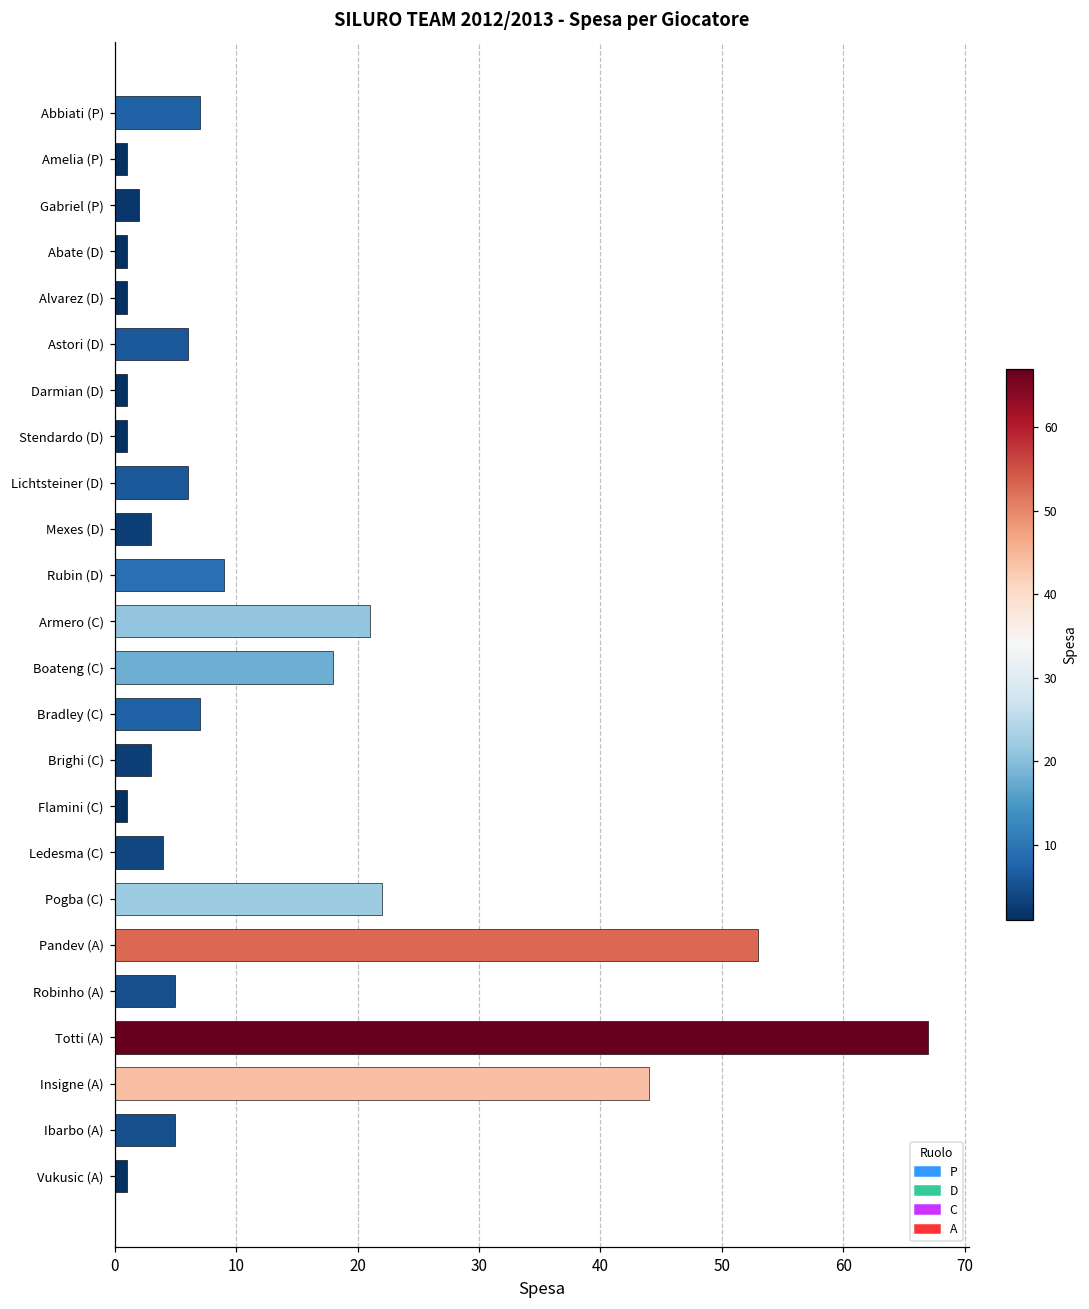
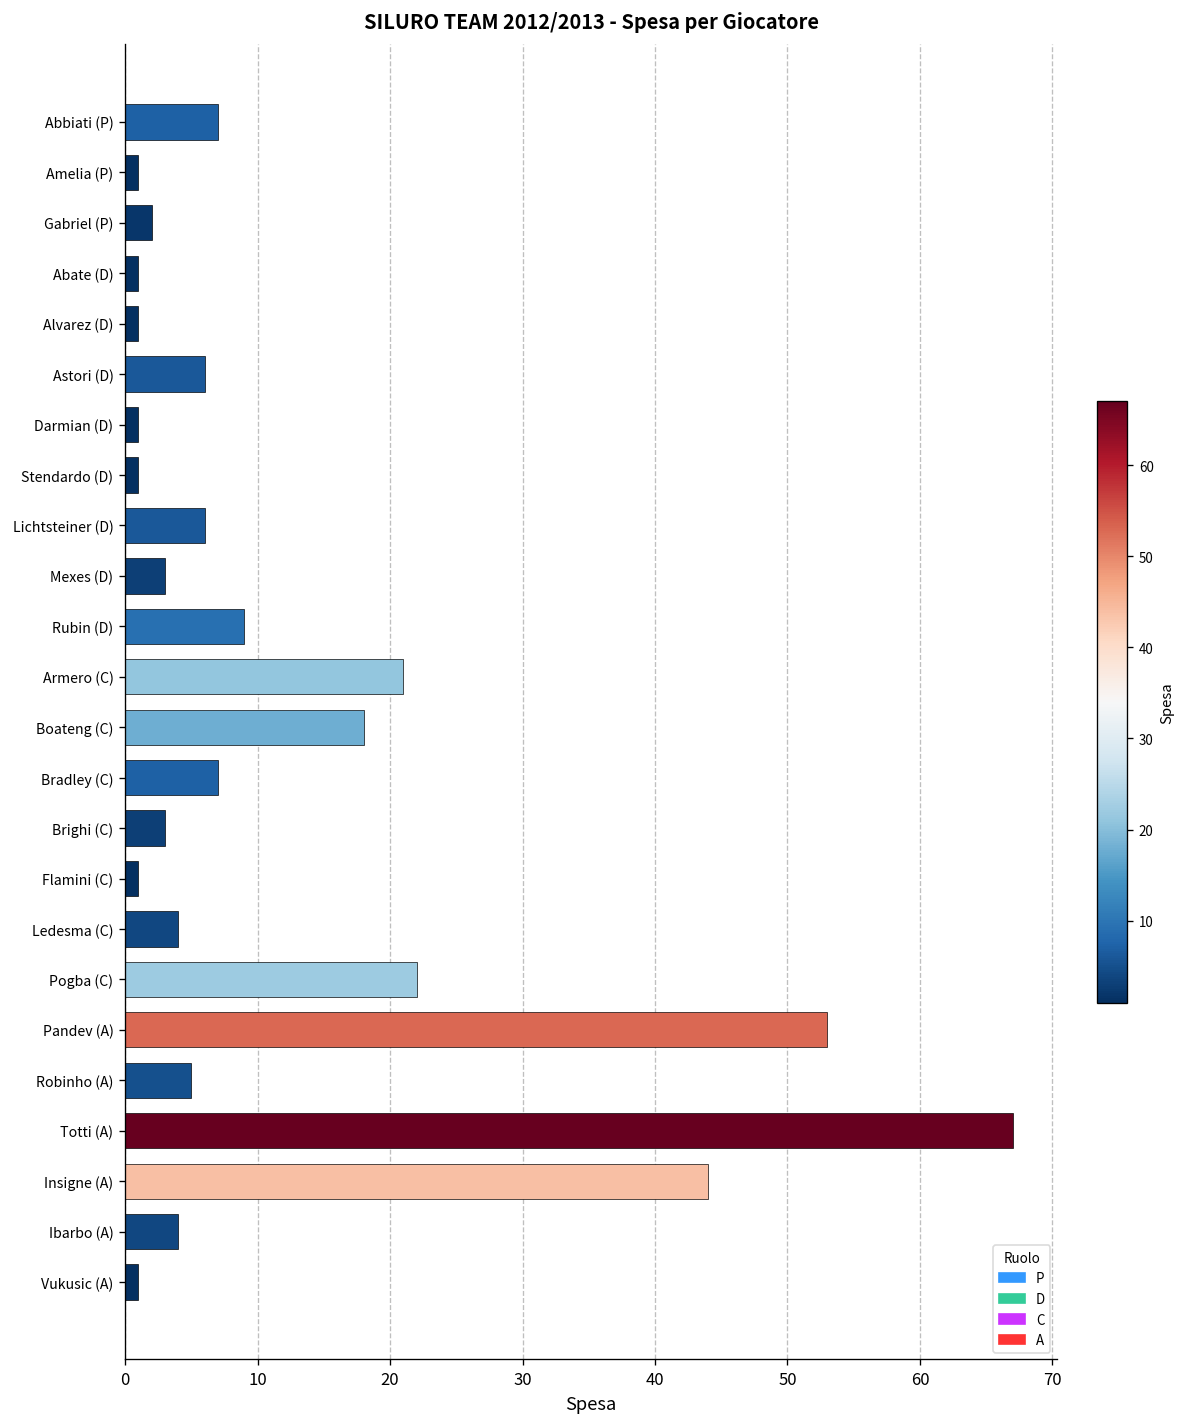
  {
    "Abbiati (P)": 7,
    "Amelia (P)": 1,
    "Gabriel (P)": 2,
    "Abate (D)": 1,
    "Alvarez (D)": 1,
    "Astori (D)": 6,
    "Darmian (D)": 1,
    "Stendardo (D)": 1,
    "Lichtsteiner (D)": 6,
    "Mexes (D)": 3,
    "Rubin (D)": 9,
    "Armero (C)": 21,
    "Boateng (C)": 18,
    "Bradley (C)": 7,
    "Brighi (C)": 3,
    "Flamini (C)": 1,
    "Ledesma (C)": 4,
    "Pogba (C)": 22,
    "Pandev (A)": 53,
    "Robinho (A)": 5,
    "Totti (A)": 67,
    "Insigne (A)": 44,
-   "Ibarbo (A)": 5,
+   "Ibarbo (A)": 4,
    "Vukusic (A)": 1
  }
